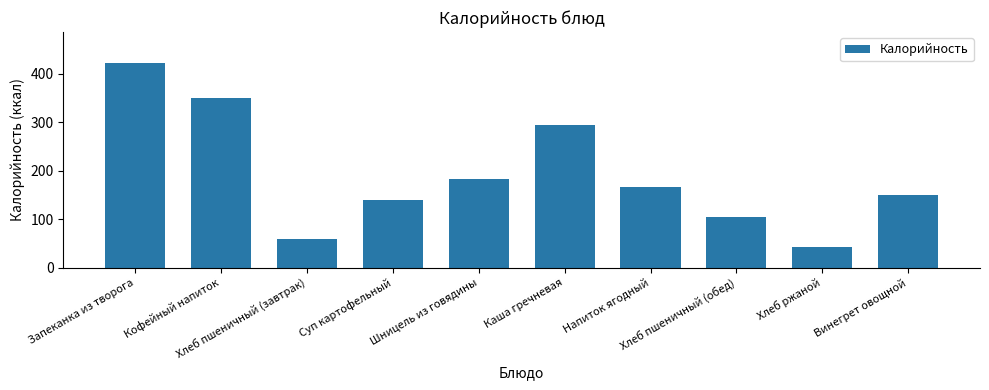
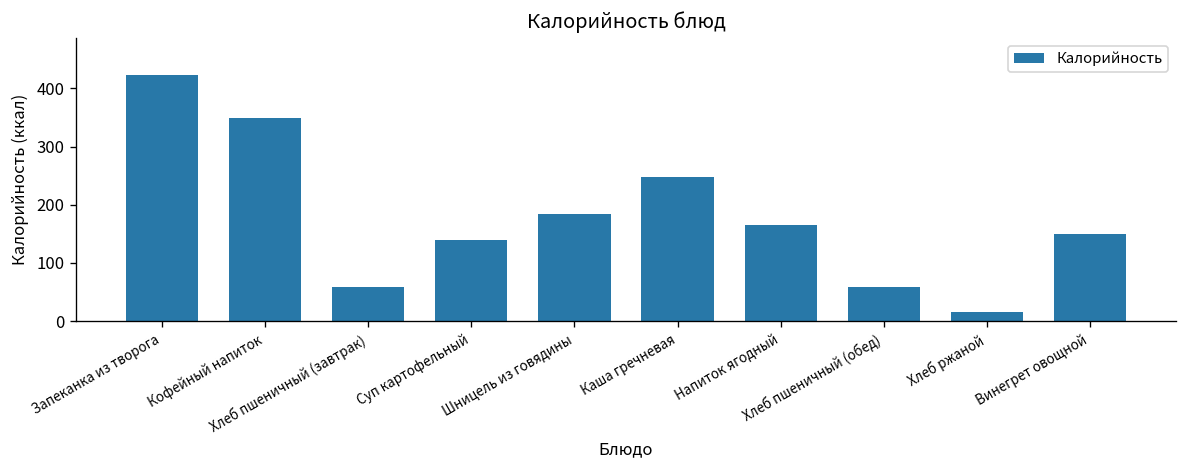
  {
    "Запеканка из творога": 420,
    "Кофейный напиток": 350,
    "Хлеб пшеничный (завтрак)": 60,
    "Суп картофельный": 140,
    "Шницель из говядины": 180,
-   "Каша гречневая": 290,
+   "Каша гречневая": 250,
    "Напиток ягодный": 170,
-   "Хлеб пшеничный (обед)": 100,
-   "Хлеб ржаной": 40,
+   "Хлеб пшеничный (обед)": 60,
+   "Хлеб ржаной": 20,
    "Винегрет овощной": 150
  }
